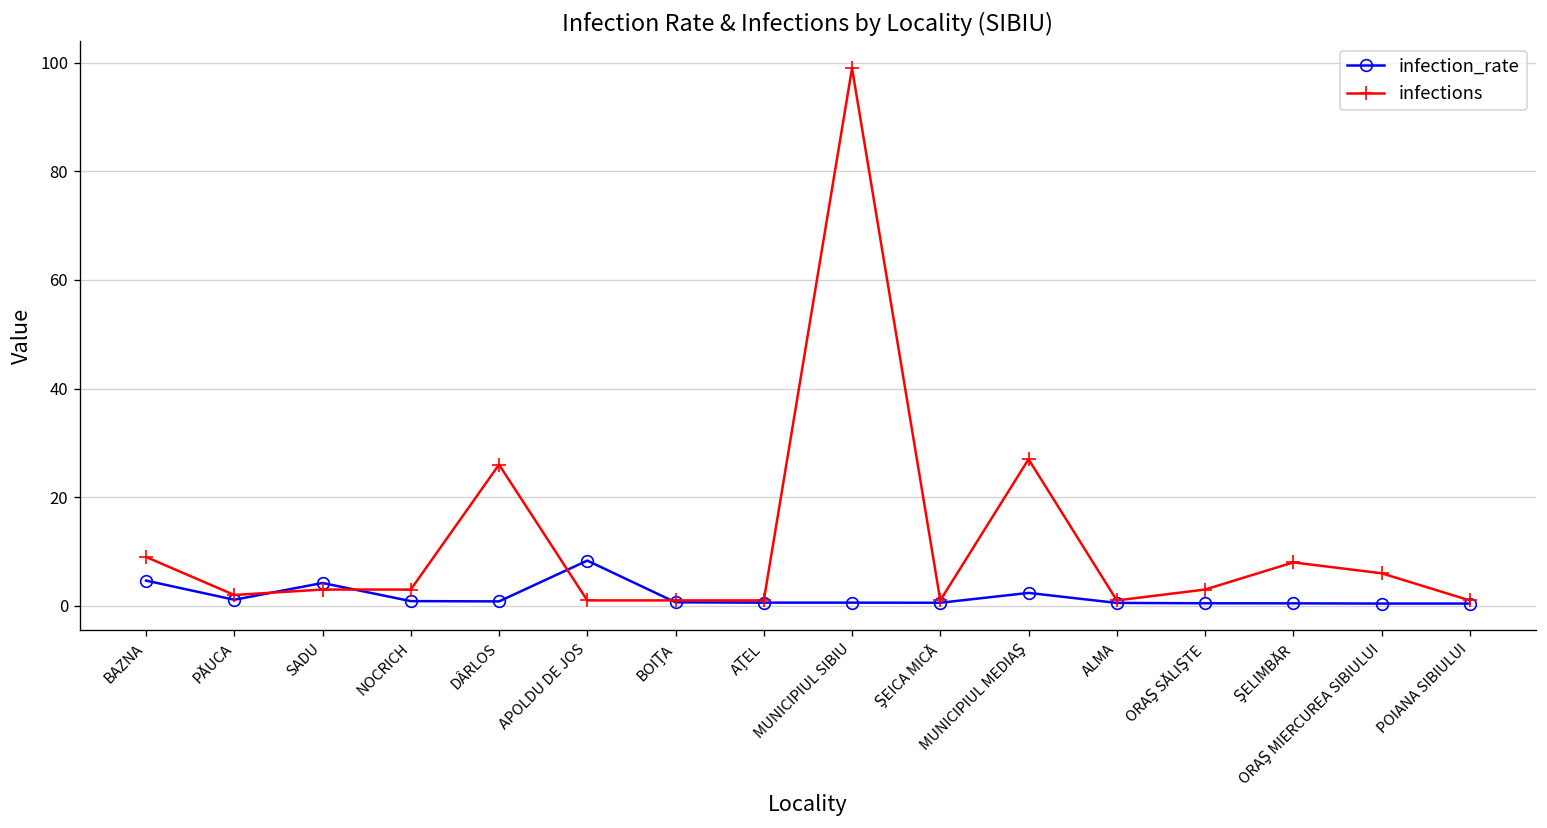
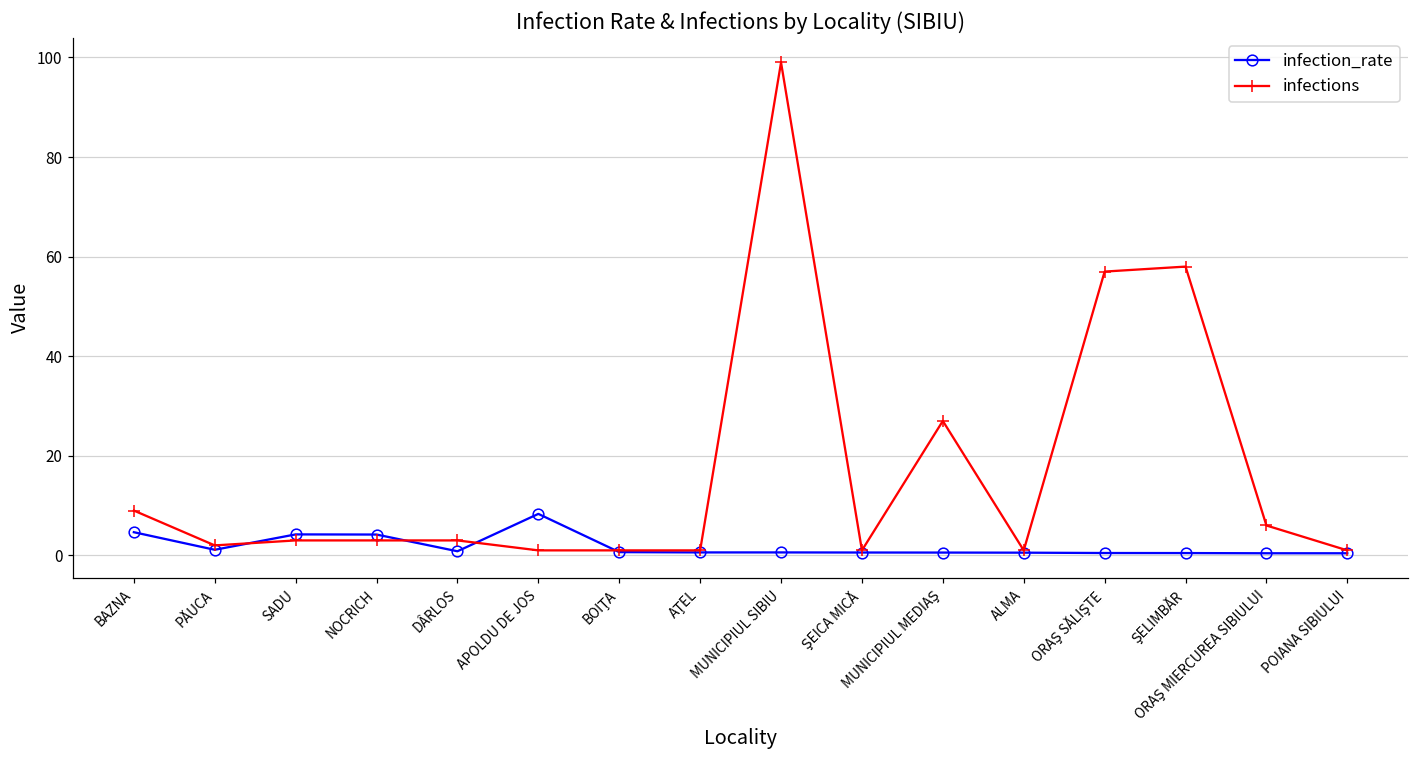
  {
    "infection_rate": {
      "BAZNA": 5,
      "PĂUCA": 1,
      "SADU": 4,
-     "NOCRICH": 1,
+     "NOCRICH": 4,
      "DÂRLOS": 1,
      "APOLDU DE JOS": 8,
      "MUNICIPIUL SIBIU": 1,
-     "MUNICIPIUL MEDIAŞ": 2,
+     "MUNICIPIUL MEDIAŞ": 1,
      "ORAŞ SĂLIŞTE": 0,
      "ŞELIMBĂR": 0,
      "ORAŞ MIERCUREA SIBIULUI": 0,
      "POIANA SIBIULUI": 0
    },
    "infections": {
      "BAZNA": 9,
      "PĂUCA": 2,
      "SADU": 3,
      "NOCRICH": 3,
-     "DÂRLOS": 26,
+     "DÂRLOS": 3,
      "APOLDU DE JOS": 1,
      "MUNICIPIUL SIBIU": 99,
      "MUNICIPIUL MEDIAŞ": 27,
-     "ORAŞ SĂLIŞTE": 3,
-     "ŞELIMBĂR": 8,
+     "ORAŞ SĂLIŞTE": 57,
+     "ŞELIMBĂR": 58,
      "ORAŞ MIERCUREA SIBIULUI": 6,
      "POIANA SIBIULUI": 1
    }
  }
